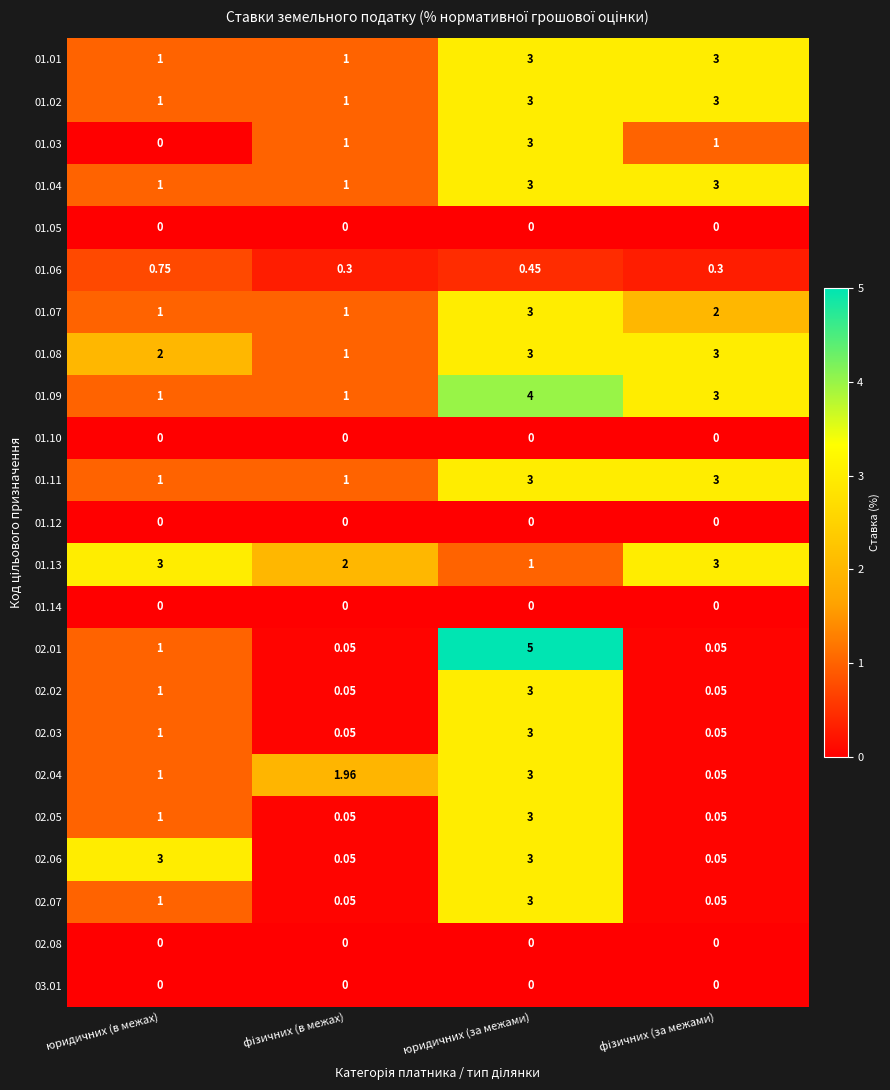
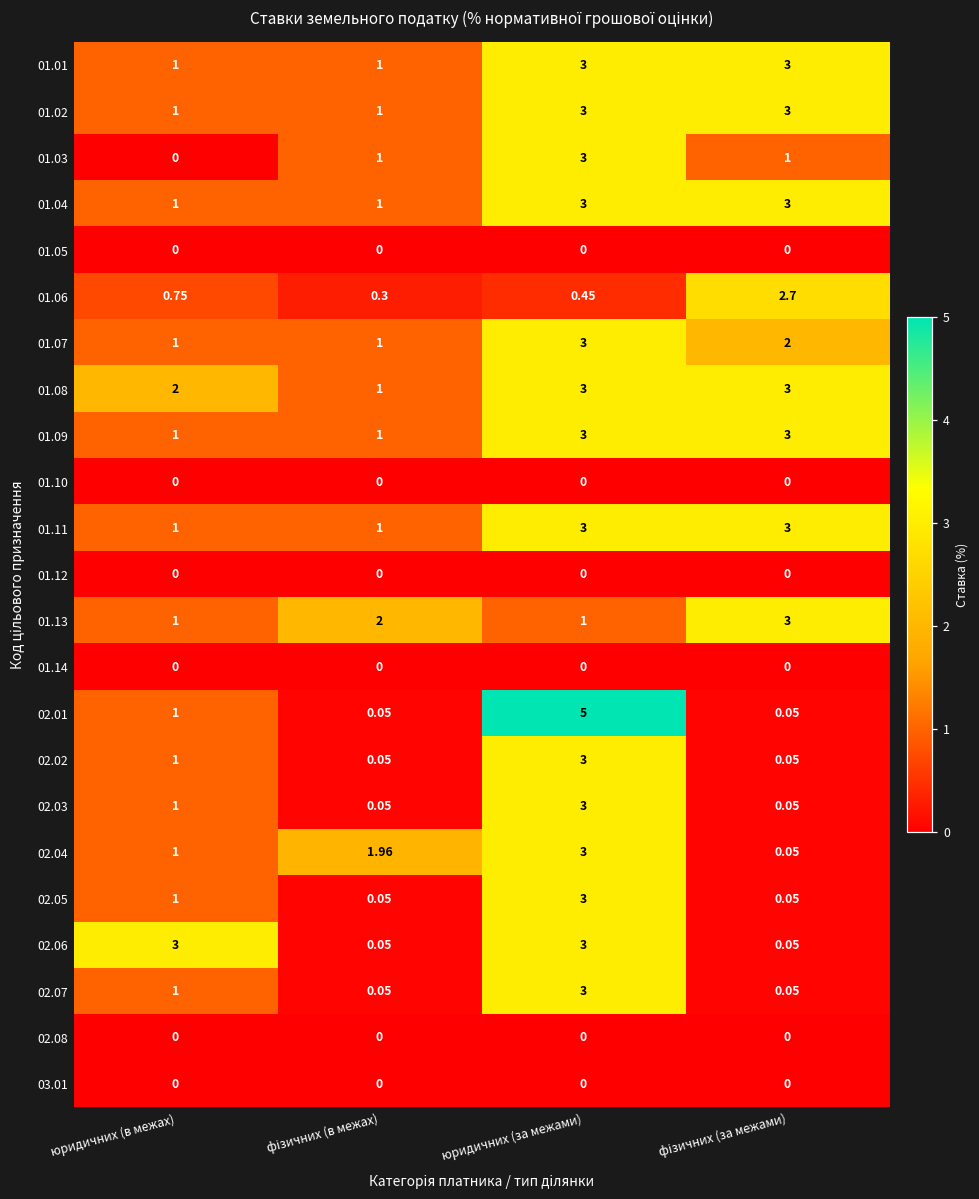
  {
    "01.01": {
      "юридичних (в межах)": 1,
      "фізичних (в межах)": 1,
      "юридичних (за межами)": 3,
      "фізичних (за межами)": 3
    },
    "01.02": {
      "юридичних (в межах)": 1,
      "фізичних (в межах)": 1,
      "юридичних (за межами)": 3,
      "фізичних (за межами)": 3
    },
    "01.03": {
      "юридичних (в межах)": 0,
      "фізичних (в межах)": 1,
      "юридичних (за межами)": 3,
      "фізичних (за межами)": 1
    },
    "01.04": {
      "юридичних (в межах)": 1,
      "фізичних (в межах)": 1,
      "юридичних (за межами)": 3,
      "фізичних (за межами)": 3
    },
    "01.05": {
      "юридичних (в межах)": 0,
      "фізичних (в межах)": 0,
      "юридичних (за межами)": 0,
      "фізичних (за межами)": 0
    },
    "01.06": {
      "юридичних (в межах)": 0.75,
      "фізичних (в межах)": 0.3,
      "юридичних (за межами)": 0.45,
-     "фізичних (за межами)": 0.3
+     "фізичних (за межами)": 2.7
    },
    "01.07": {
      "юридичних (в межах)": 1,
      "фізичних (в межах)": 1,
      "юридичних (за межами)": 3,
      "фізичних (за межами)": 2
    },
    "01.08": {
      "юридичних (в межах)": 2,
      "фізичних (в межах)": 1,
      "юридичних (за межами)": 3,
      "фізичних (за межами)": 3
    },
    "01.09": {
      "юридичних (в межах)": 1,
      "фізичних (в межах)": 1,
-     "юридичних (за межами)": 4,
+     "юридичних (за межами)": 3,
      "фізичних (за межами)": 3
    },
    "01.10": {
      "юридичних (в межах)": 0,
      "фізичних (в межах)": 0,
      "юридичних (за межами)": 0,
      "фізичних (за межами)": 0
    },
    "01.11": {
      "юридичних (в межах)": 1,
      "фізичних (в межах)": 1,
      "юридичних (за межами)": 3,
      "фізичних (за межами)": 3
    },
    "01.12": {
      "юридичних (в межах)": 0,
      "фізичних (в межах)": 0,
      "юридичних (за межами)": 0,
      "фізичних (за межами)": 0
    },
    "01.13": {
-     "юридичних (в межах)": 3,
+     "юридичних (в межах)": 1,
      "фізичних (в межах)": 2,
      "юридичних (за межами)": 1,
      "фізичних (за межами)": 3
    },
    "01.14": {
      "юридичних (в межах)": 0,
      "фізичних (в межах)": 0,
      "юридичних (за межами)": 0,
      "фізичних (за межами)": 0
    },
    "02.01": {
      "юридичних (в межах)": 1,
      "фізичних (в межах)": 0.05,
      "юридичних (за межами)": 5,
      "фізичних (за межами)": 0.05
    },
    "02.02": {
      "юридичних (в межах)": 1,
      "фізичних (в межах)": 0.05,
      "юридичних (за межами)": 3,
      "фізичних (за межами)": 0.05
    },
    "02.03": {
      "юридичних (в межах)": 1,
      "фізичних (в межах)": 0.05,
      "юридичних (за межами)": 3,
      "фізичних (за межами)": 0.05
    },
    "02.04": {
      "юридичних (в межах)": 1,
      "фізичних (в межах)": 1.96,
      "юридичних (за межами)": 3,
      "фізичних (за межами)": 0.05
    },
    "02.05": {
      "юридичних (в межах)": 1,
      "фізичних (в межах)": 0.05,
      "юридичних (за межами)": 3,
      "фізичних (за межами)": 0.05
    },
    "02.06": {
      "юридичних (в межах)": 3,
      "фізичних (в межах)": 0.05,
      "юридичних (за межами)": 3,
      "фізичних (за межами)": 0.05
    },
    "02.07": {
      "юридичних (в межах)": 1,
      "фізичних (в межах)": 0.05,
      "юридичних (за межами)": 3,
      "фізичних (за межами)": 0.05
    },
    "02.08": {
      "юридичних (в межах)": 0,
      "фізичних (в межах)": 0,
      "юридичних (за межами)": 0,
      "фізичних (за межами)": 0
    },
    "03.01": {
      "юридичних (в межах)": 0,
      "фізичних (в межах)": 0,
      "юридичних (за межами)": 0,
      "фізичних (за межами)": 0
    }
  }
